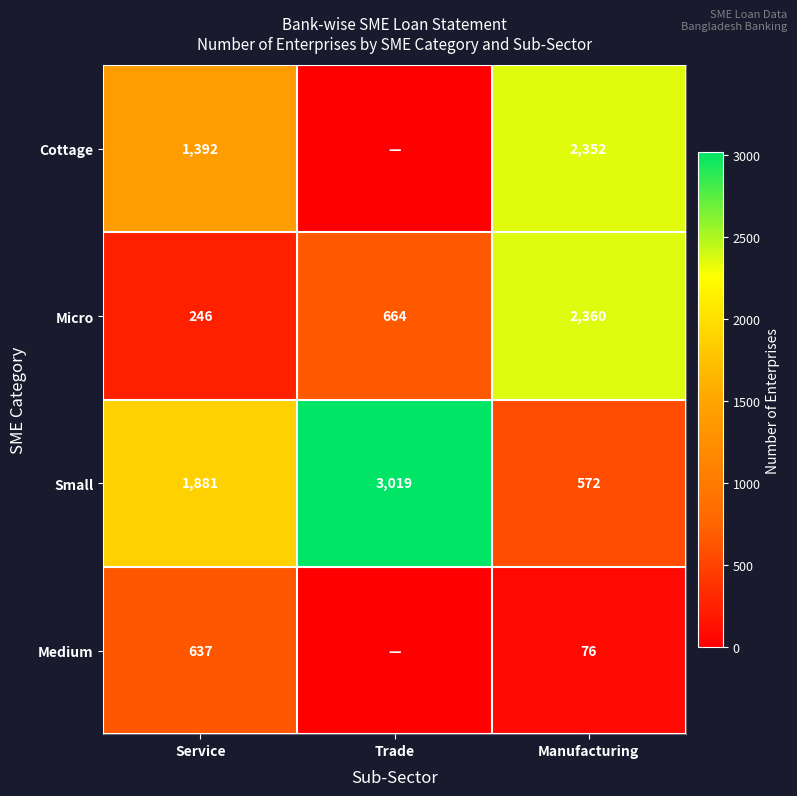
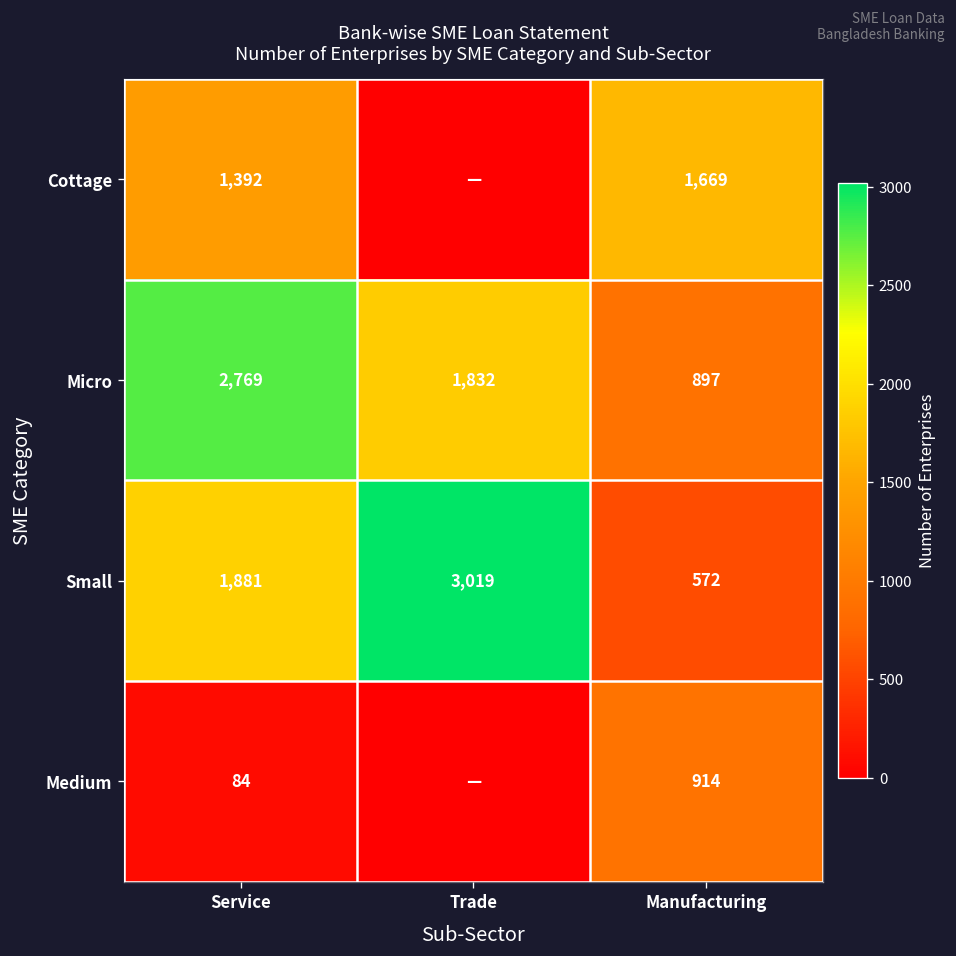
  {
    "Cottage": {
      "Service": "1,392",
-     "Manufacturing": "2,352"
+     "Manufacturing": "1,669"
    },
    "Micro": {
-     "Service": "246",
-     "Trade": "664",
-     "Manufacturing": "2,360"
+     "Service": "2,769",
+     "Trade": "1,832",
+     "Manufacturing": "897"
    },
    "Small": {
      "Service": "1,881",
      "Trade": "3,019",
      "Manufacturing": "572"
    },
    "Medium": {
-     "Service": "637",
-     "Manufacturing": "76"
+     "Service": "84",
+     "Manufacturing": "914"
    }
  }
